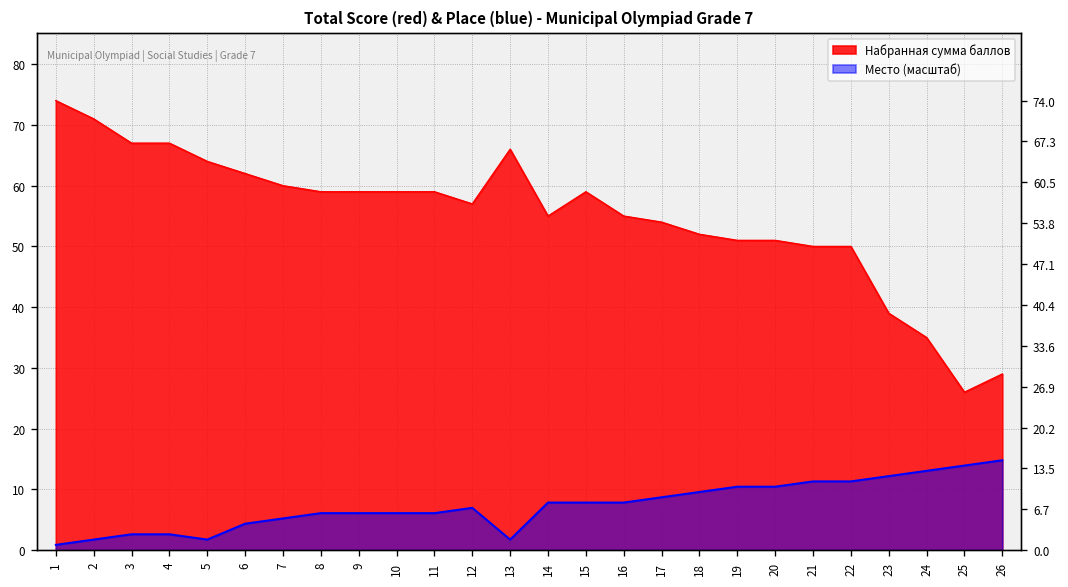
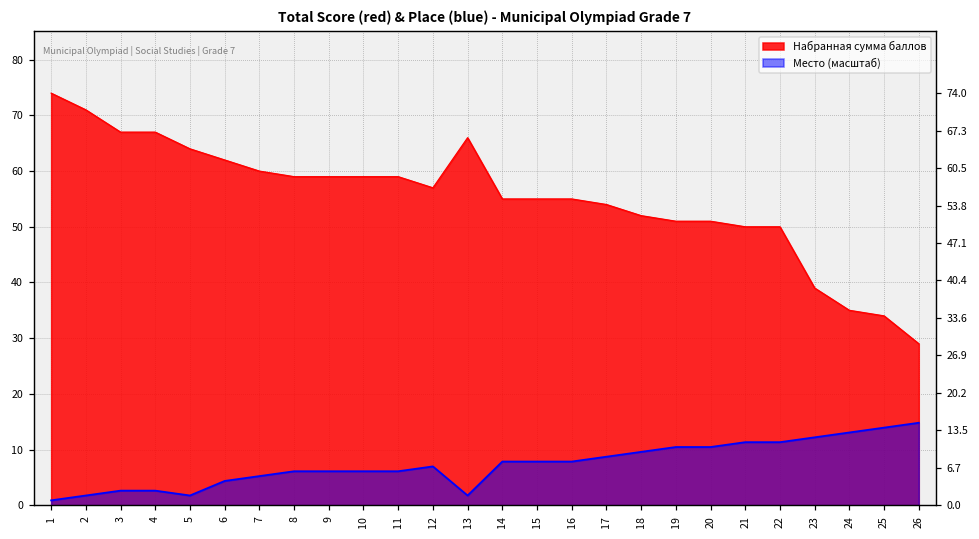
  {
    "Набранная сумма баллов": {
      "1": 74,
      "2": 71,
      "3": 67,
      "4": 67,
      "5": 64,
      "6": 62,
      "7": 60,
      "8": 59,
      "9": 59,
      "10": 59,
      "11": 59,
      "12": 57,
      "13": 66,
      "14": 55,
-     "15": 59,
+     "15": 55,
      "16": 55,
      "17": 54,
      "18": 52,
      "19": 51,
      "20": 51,
      "21": 50,
      "22": 50,
      "23": 39,
      "24": 35,
-     "25": 26,
+     "25": 34,
      "26": 29
    },
    "Место (масштаб)": {
      "1": 1,
      "2": 2,
      "3": 3,
      "4": 3,
      "5": 2,
      "6": 4,
      "7": 5,
      "8": 6,
      "9": 6,
      "10": 6,
      "11": 6,
      "12": 7,
      "13": 2,
      "14": 8,
      "15": 8,
      "16": 8,
      "17": 9,
      "18": 10,
      "19": 10,
      "20": 10,
      "21": 11,
      "22": 11,
      "23": 12,
      "24": 13,
      "25": 14,
      "26": 15
    }
  }
